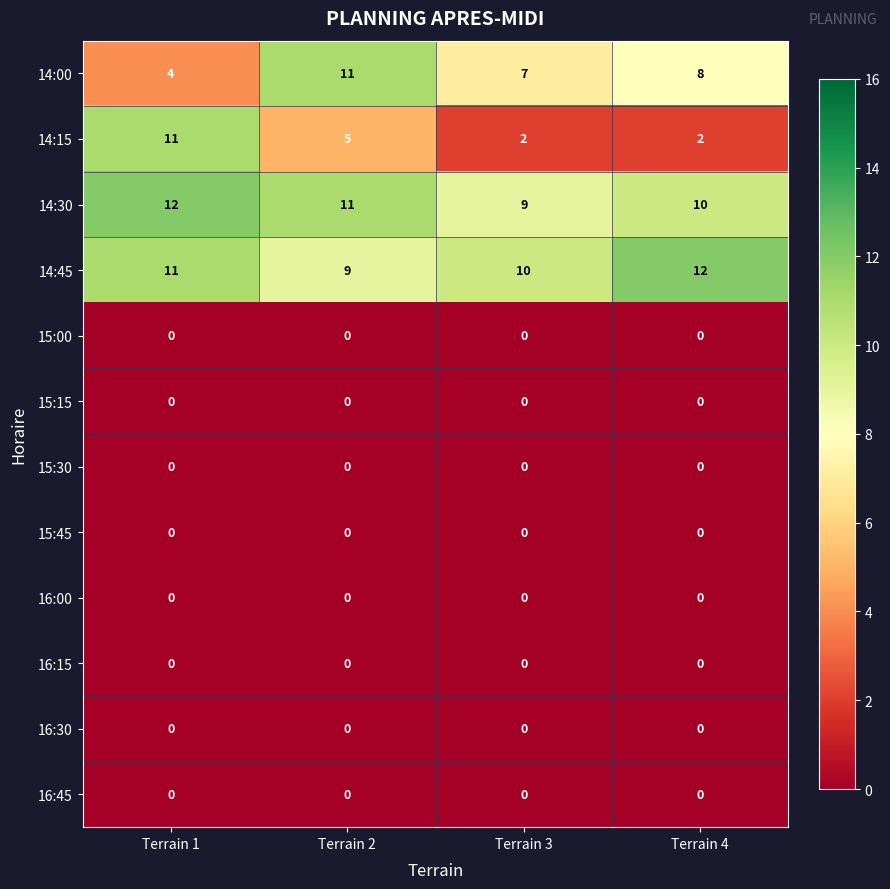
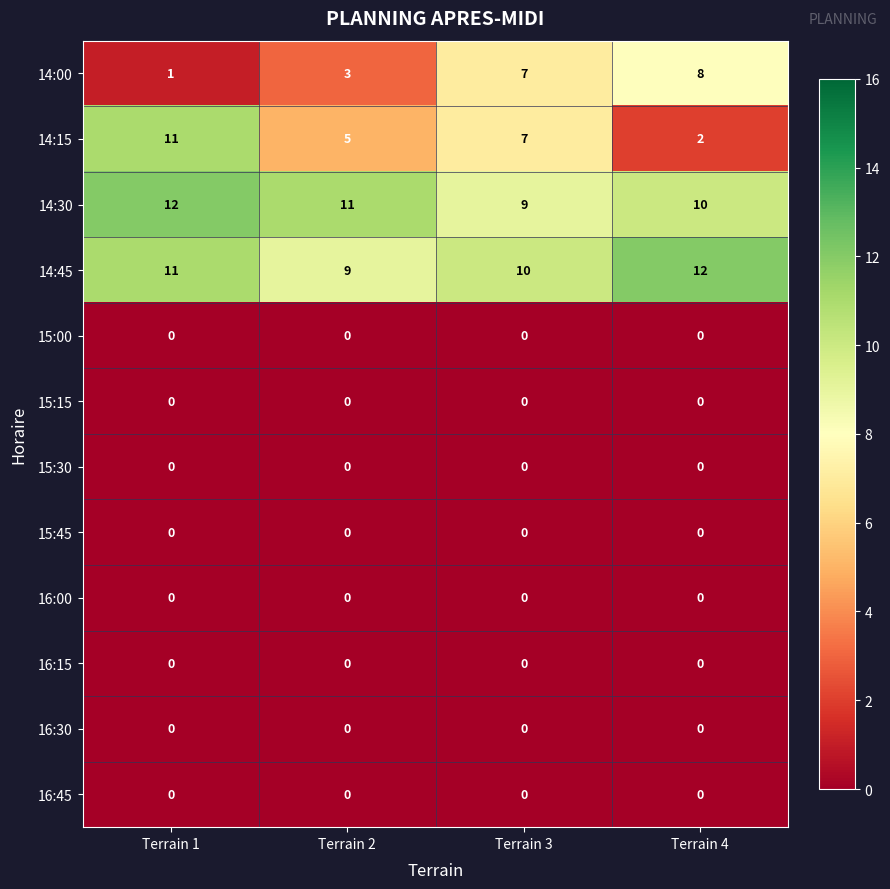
  {
    "14:00": {
-     "Terrain 1": 4,
-     "Terrain 2": 11,
+     "Terrain 1": 1,
+     "Terrain 2": 3,
      "Terrain 3": 7,
      "Terrain 4": 8
    },
    "14:15": {
      "Terrain 1": 11,
      "Terrain 2": 5,
-     "Terrain 3": 2,
+     "Terrain 3": 7,
      "Terrain 4": 2
    },
    "14:30": {
      "Terrain 1": 12,
      "Terrain 2": 11,
      "Terrain 3": 9,
      "Terrain 4": 10
    },
    "14:45": {
      "Terrain 1": 11,
      "Terrain 2": 9,
      "Terrain 3": 10,
      "Terrain 4": 12
    },
    "15:00": {
      "Terrain 1": 0,
      "Terrain 2": 0,
      "Terrain 3": 0,
      "Terrain 4": 0
    },
    "15:15": {
      "Terrain 1": 0,
      "Terrain 2": 0,
      "Terrain 3": 0,
      "Terrain 4": 0
    },
    "15:30": {
      "Terrain 1": 0,
      "Terrain 2": 0,
      "Terrain 3": 0,
      "Terrain 4": 0
    },
    "15:45": {
      "Terrain 1": 0,
      "Terrain 2": 0,
      "Terrain 3": 0,
      "Terrain 4": 0
    },
    "16:00": {
      "Terrain 1": 0,
      "Terrain 2": 0,
      "Terrain 3": 0,
      "Terrain 4": 0
    },
    "16:15": {
      "Terrain 1": 0,
      "Terrain 2": 0,
      "Terrain 3": 0,
      "Terrain 4": 0
    },
    "16:30": {
      "Terrain 1": 0,
      "Terrain 2": 0,
      "Terrain 3": 0,
      "Terrain 4": 0
    },
    "16:45": {
      "Terrain 1": 0,
      "Terrain 2": 0,
      "Terrain 3": 0,
      "Terrain 4": 0
    }
  }
